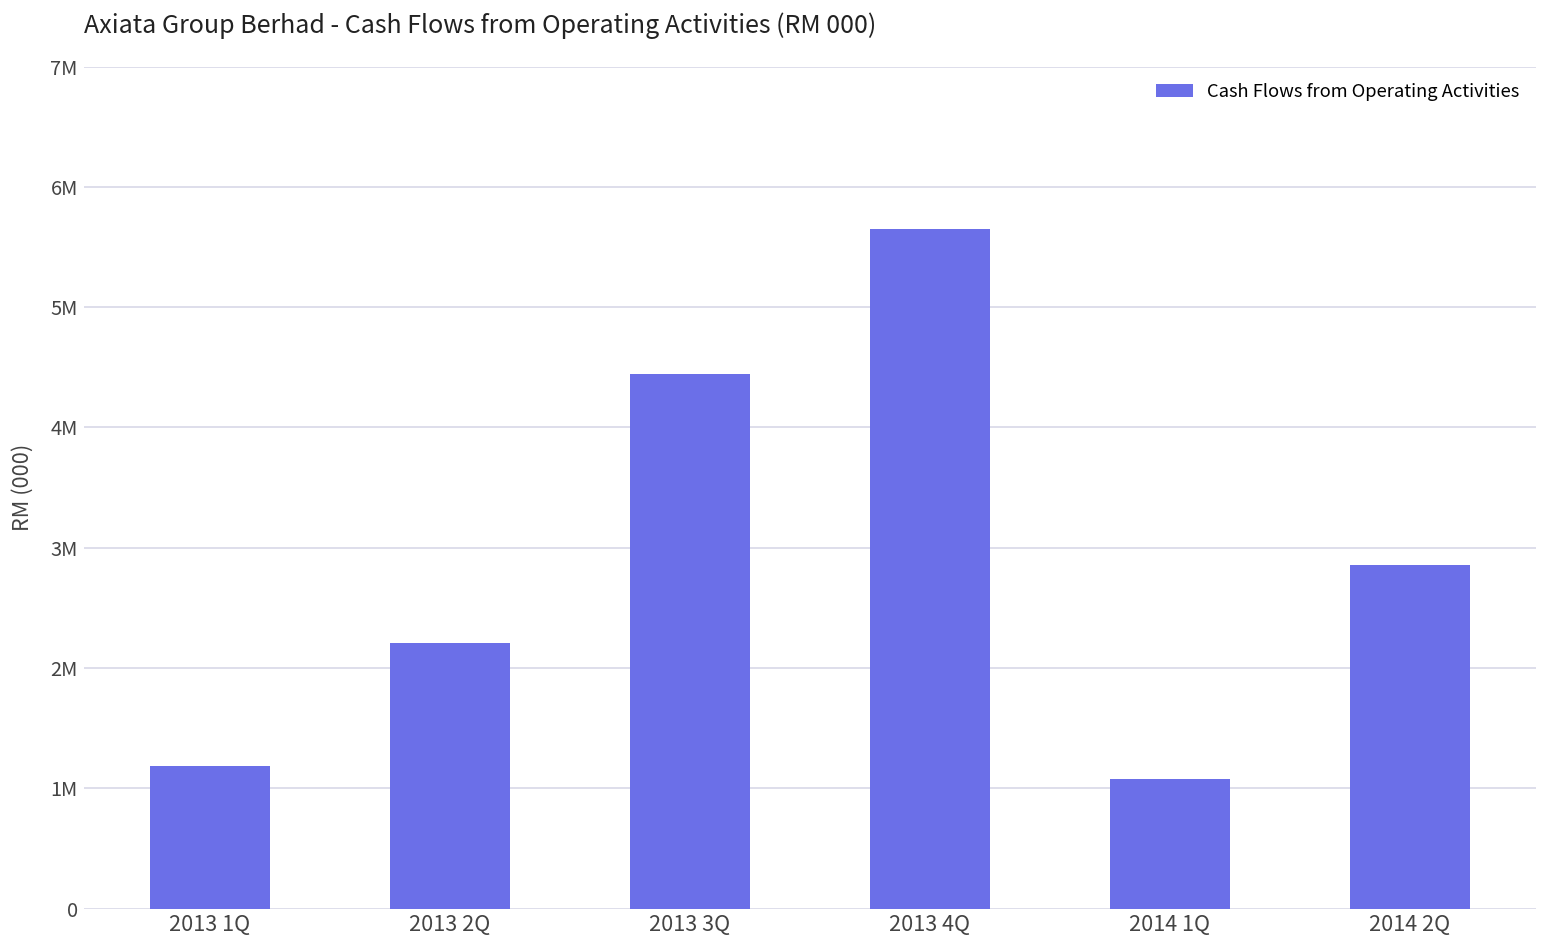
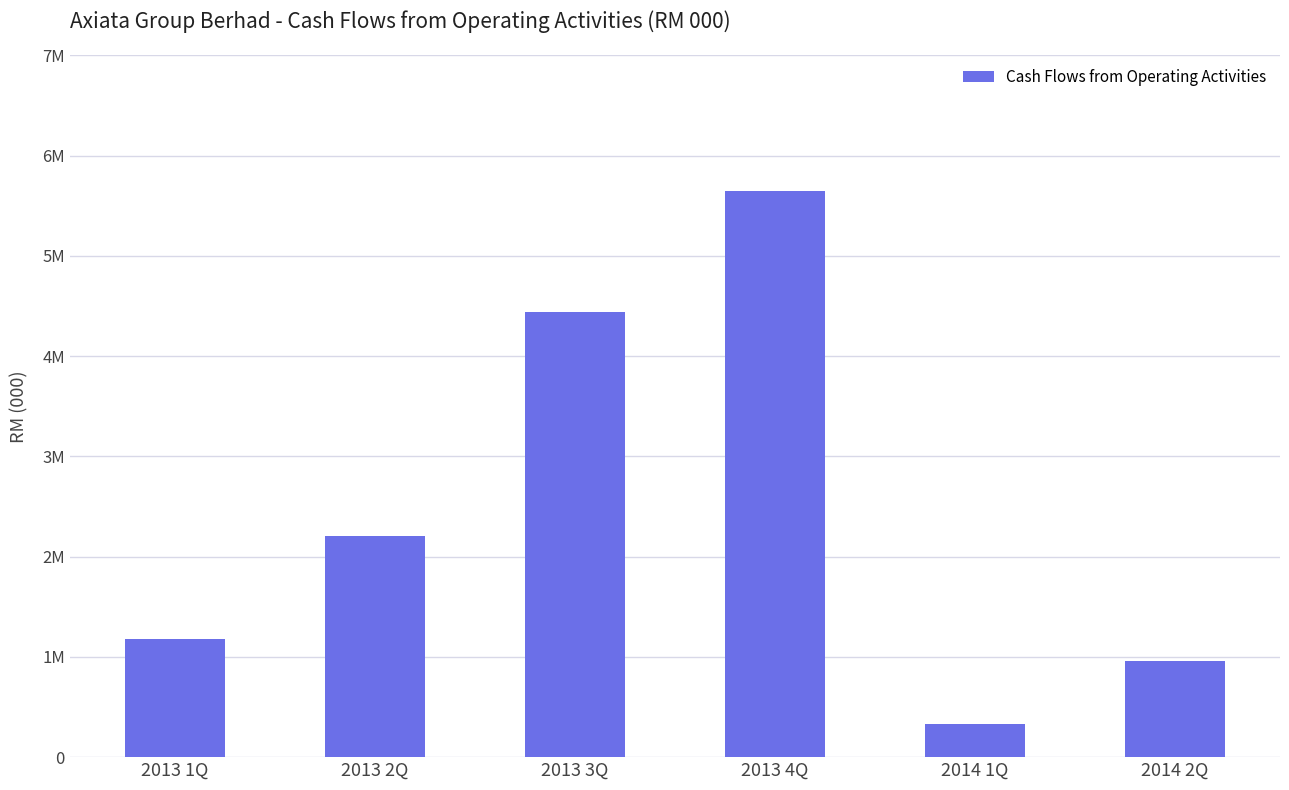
  {
    "2013 1Q": 1180000,
    "2013 2Q": 2200000,
    "2013 3Q": 4440000,
    "2013 4Q": 5650000,
-   "2014 1Q": 1080000,
-   "2014 2Q": 2860000
+   "2014 1Q": 330000,
+   "2014 2Q": 950000
  }
